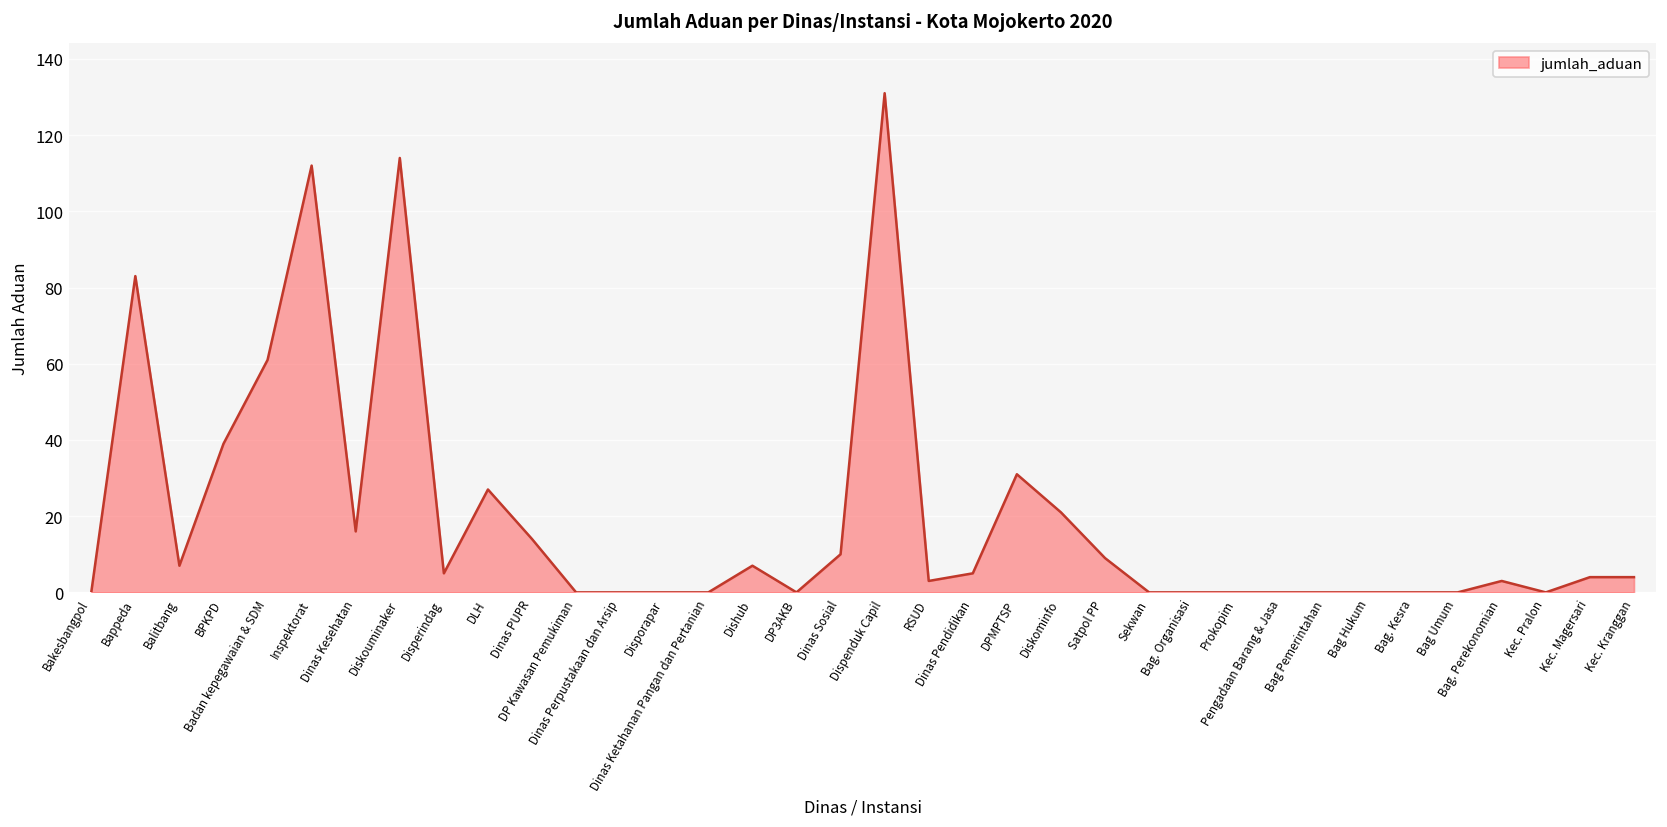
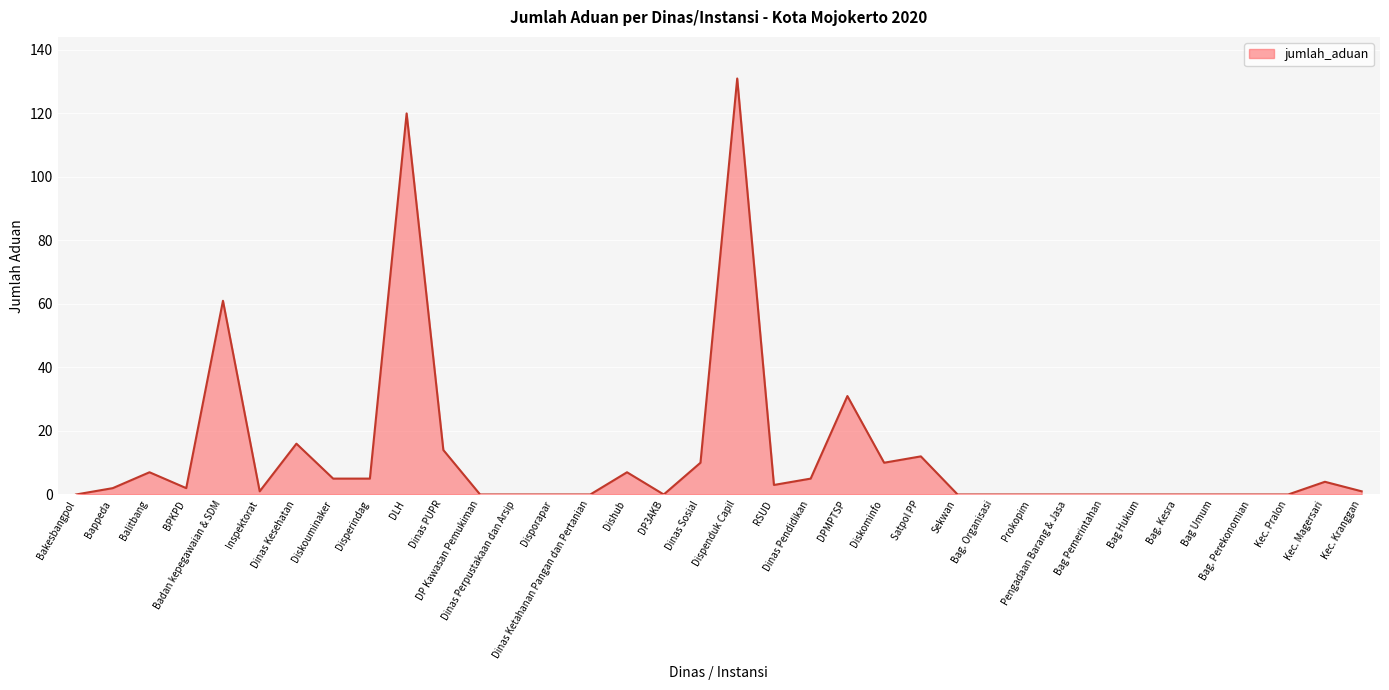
  {
    "Bakesbangpol": 0,
-   "Bappeda": 83,
+   "Bappeda": 2,
    "Balitbang": 7,
-   "BPKPD": 39,
+   "BPKPD": 2,
    "Badan kepegawaian & SDM": 61,
-   "Inspektorat": 112,
+   "Inspektorat": 1,
    "Dinas Kesehatan": 16,
-   "Diskouminaker": 114,
+   "Diskouminaker": 5,
    "Disperindag": 5,
-   "DLH": 27,
+   "DLH": 120,
    "Dinas PUPR": 14,
    "DP Kawasan Pemukiman": 0,
    "Dinas Perpustakaan dan Arsip": 0,
    "Disporapar": 0,
    "Dinas Ketahanan Pangan dan Pertanian": 0,
    "Dishub": 7,
    "DP3AKB": 0,
    "Dinas Sosial": 10,
    "Dispenduk Capil": 131,
    "RSUD": 3,
    "Dinas Pendidikan": 5,
    "DPMPTSP": 31,
-   "Diskominfo": 21,
-   "Satpol PP": 9,
+   "Diskominfo": 10,
+   "Satpol PP": 12,
    "Sekwan": 0,
    "Bag. Organisasi": 0,
    "Prokopim": 0,
    "Pengadaan Barang & Jasa": 0,
    "Bag Pemerintahan": 0,
    "Bag Hukum": 0,
    "Bag. Kesra": 0,
    "Bag Umum": 0,
-   "Bag. Perekonomian": 3,
+   "Bag. Perekonomian": 0,
    "Kec. Pralon": 0,
    "Kec. Magersari": 4,
-   "Kec. Kranggan": 4
+   "Kec. Kranggan": 1
  }
